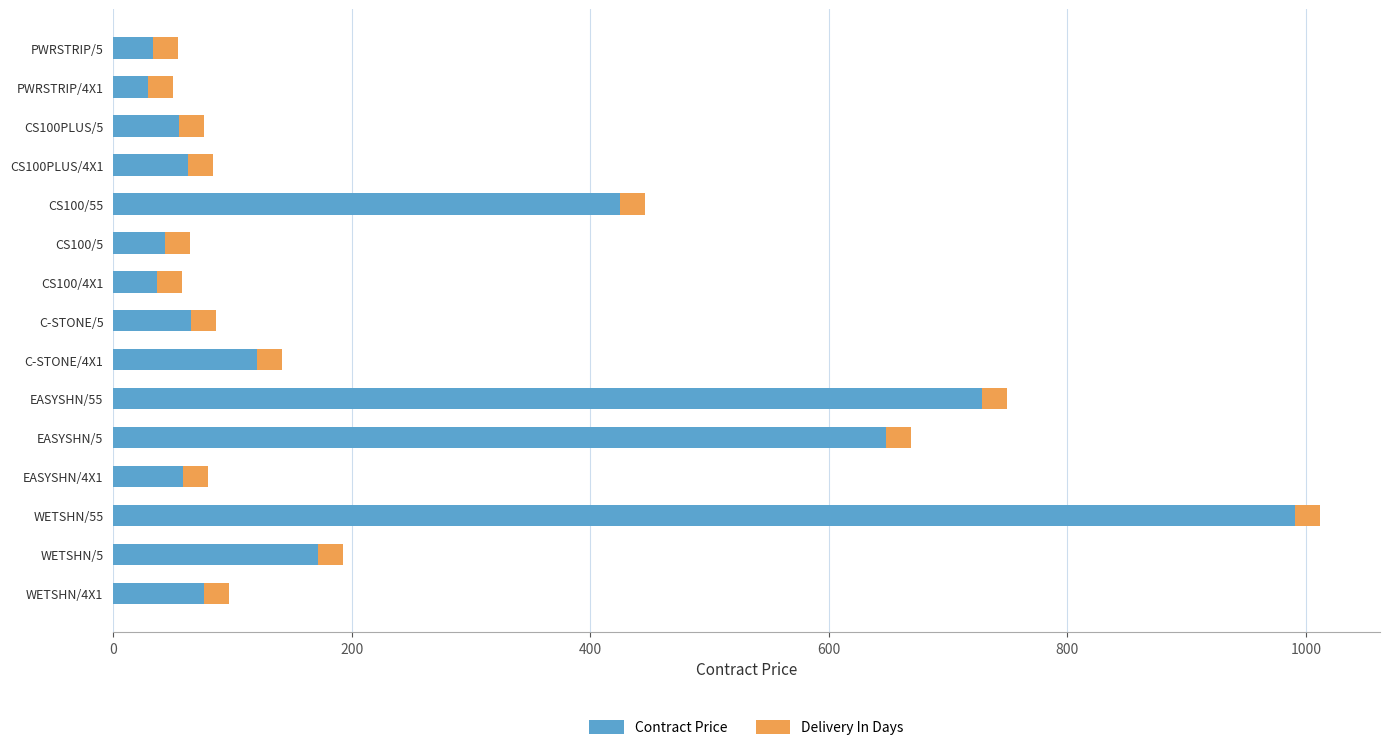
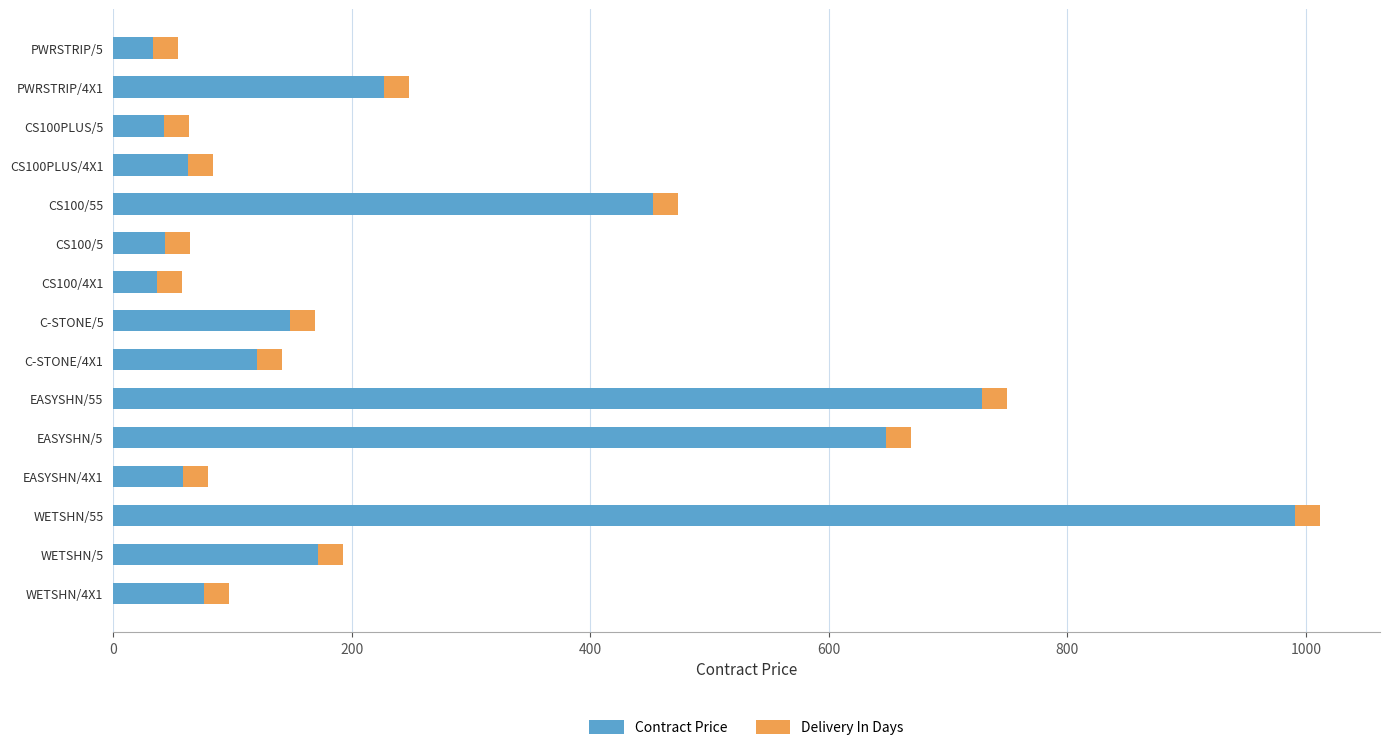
  {
    "Contract Price": {
      "PWRSTRIP/5": 33,
-     "PWRSTRIP/4X1": 29,
-     "CS100PLUS/5": 55,
+     "PWRSTRIP/4X1": 227,
+     "CS100PLUS/5": 42,
      "CS100PLUS/4X1": 63,
-     "CS100/55": 425,
+     "CS100/55": 453,
      "CS100/5": 43,
      "CS100/4X1": 37,
-     "C-STONE/5": 65,
+     "C-STONE/5": 148,
      "C-STONE/4X1": 121,
      "EASYSHN/55": 728,
      "EASYSHN/5": 648,
      "EASYSHN/4X1": 58,
      "WETSHN/55": 990,
      "WETSHN/5": 172,
      "WETSHN/4X1": 76
    },
    "Delivery In Days": {
      "PWRSTRIP/5": 21,
      "PWRSTRIP/4X1": 21,
      "CS100PLUS/5": 21,
      "CS100PLUS/4X1": 21,
      "CS100/55": 21,
      "CS100/5": 21,
      "CS100/4X1": 21,
      "C-STONE/5": 21,
      "C-STONE/4X1": 21,
      "EASYSHN/55": 21,
      "EASYSHN/5": 21,
      "EASYSHN/4X1": 21,
      "WETSHN/55": 21,
      "WETSHN/5": 21,
      "WETSHN/4X1": 21
    }
  }
